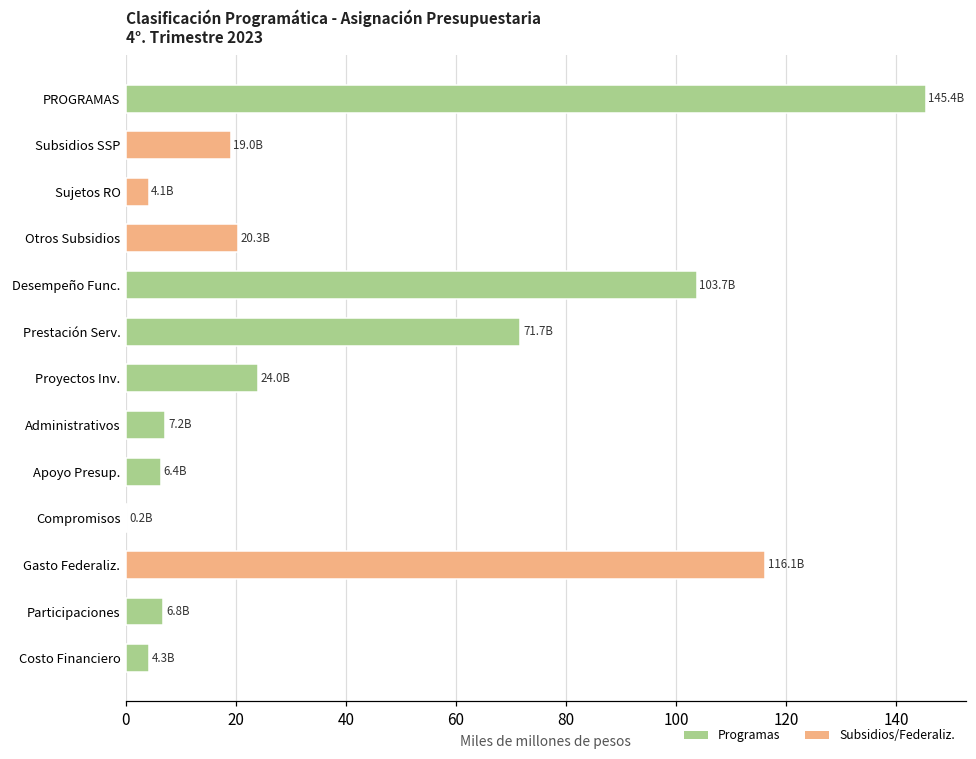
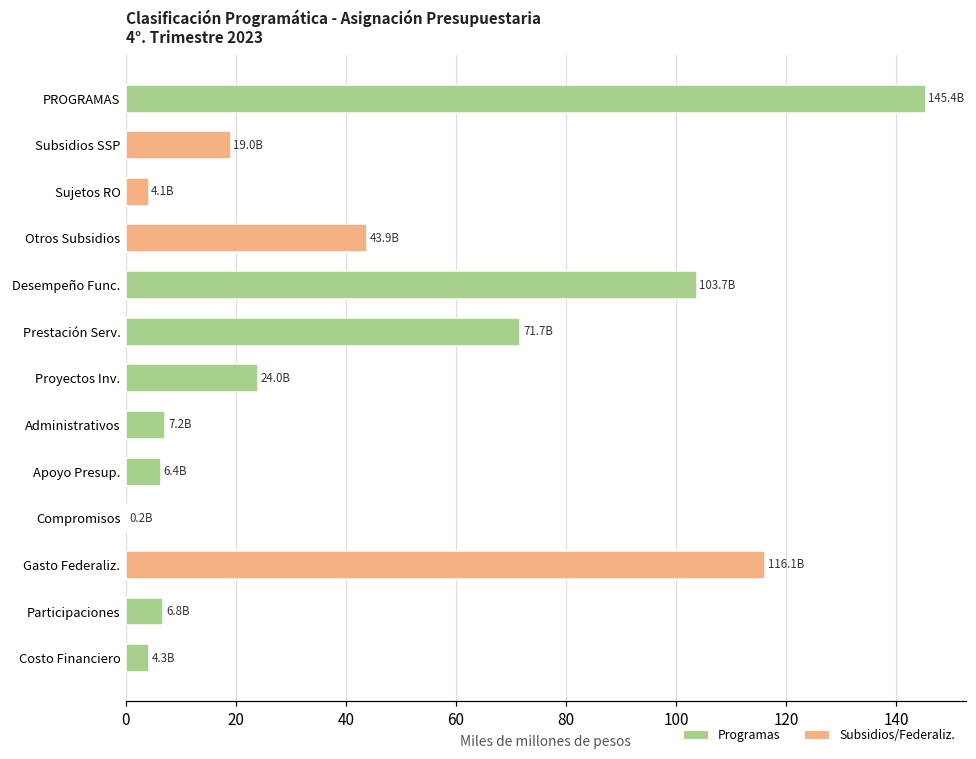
  {
    "PROGRAMAS": "145.4B",
    "Subsidios SSP": "19.0B",
    "Sujetos RO": "4.1B",
-   "Otros Subsidios": "20.3B",
+   "Otros Subsidios": "43.9B",
    "Desempeño Func.": "103.7B",
    "Prestación Serv.": "71.7B",
    "Proyectos Inv.": "24.0B",
    "Administrativos": "7.2B",
    "Apoyo Presup.": "6.4B",
    "Compromisos": "0.2B",
    "Gasto Federaliz.": "116.1B",
    "Participaciones": "6.8B",
    "Costo Financiero": "4.3B"
  }
